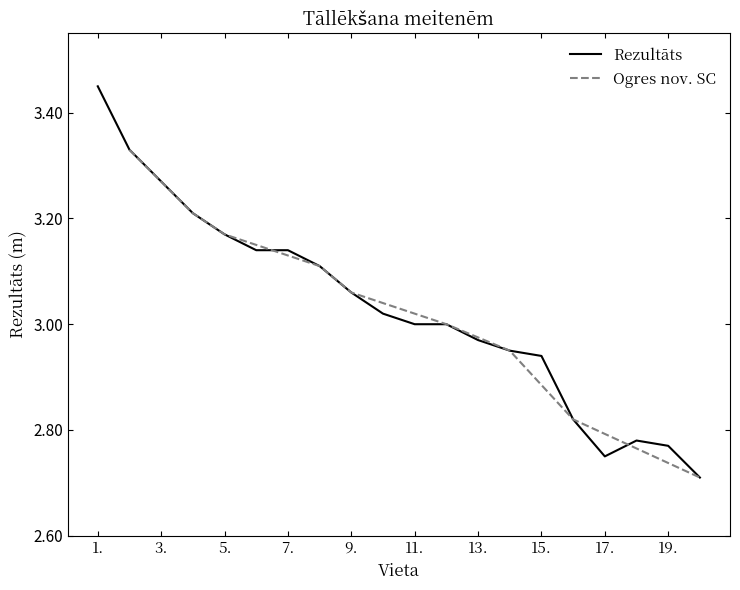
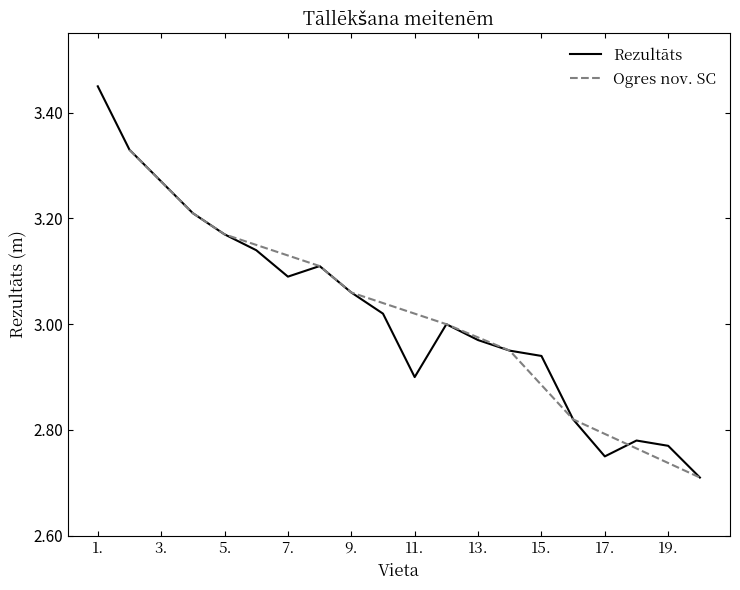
  {
    "Rezultāts": {
      "1.": 3.45,
-     "7.": 3.14,
-     "11.": 3.0,
+     "7.": 3.09,
+     "11.": 2.9,
      "13.": 2.97,
      "15.": 2.94,
      "17.": 2.75,
      "19.": 2.77
    }
  }
